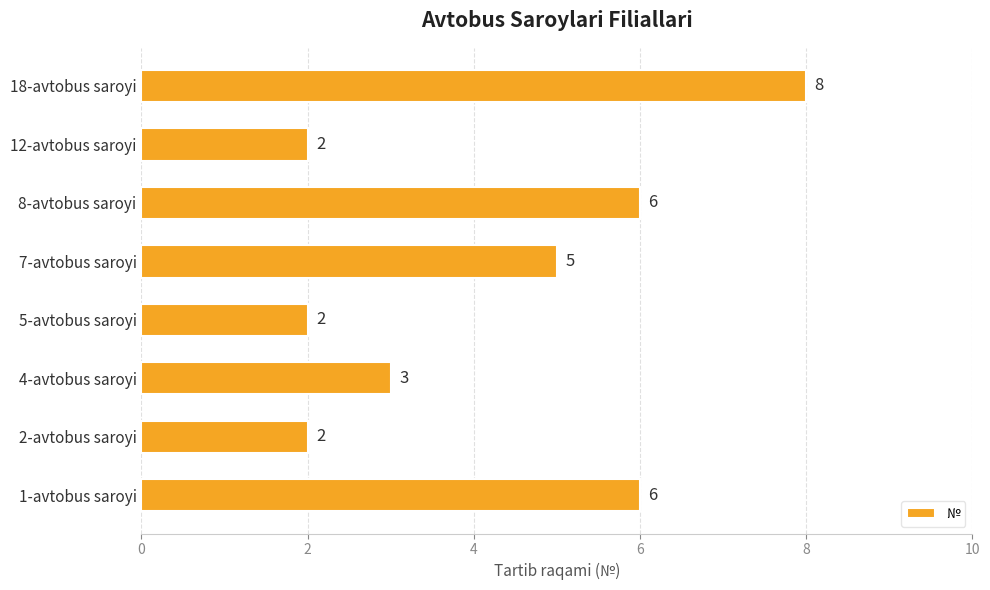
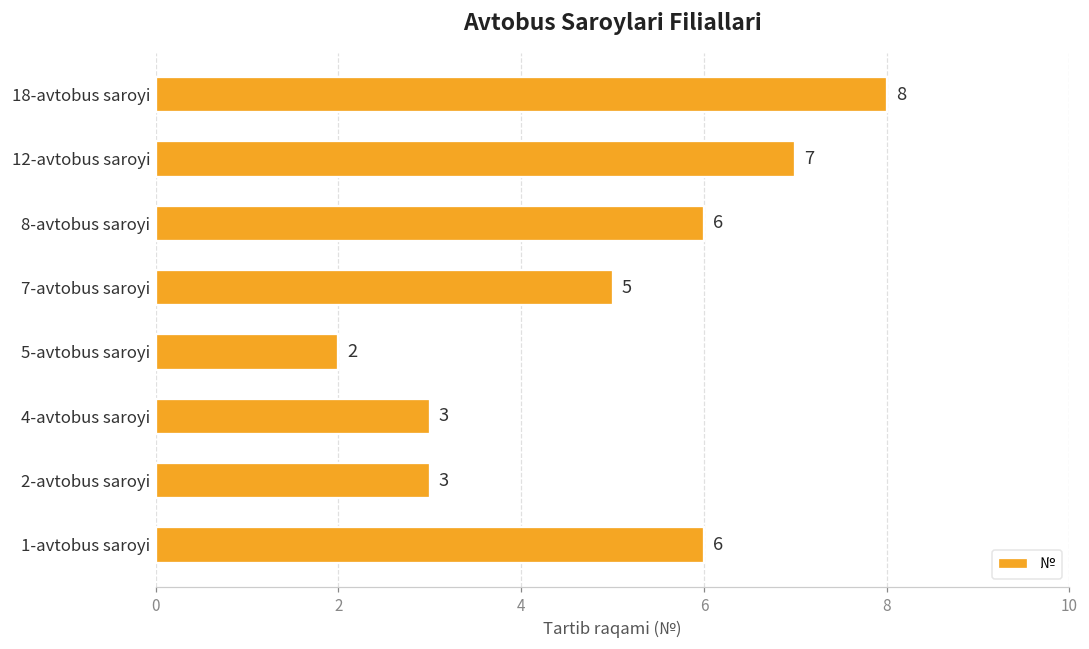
  {
    "18-avtobus saroyi": 8,
-   "12-avtobus saroyi": 2,
+   "12-avtobus saroyi": 7,
    "8-avtobus saroyi": 6,
    "7-avtobus saroyi": 5,
    "5-avtobus saroyi": 2,
    "4-avtobus saroyi": 3,
-   "2-avtobus saroyi": 2,
+   "2-avtobus saroyi": 3,
    "1-avtobus saroyi": 6
  }
